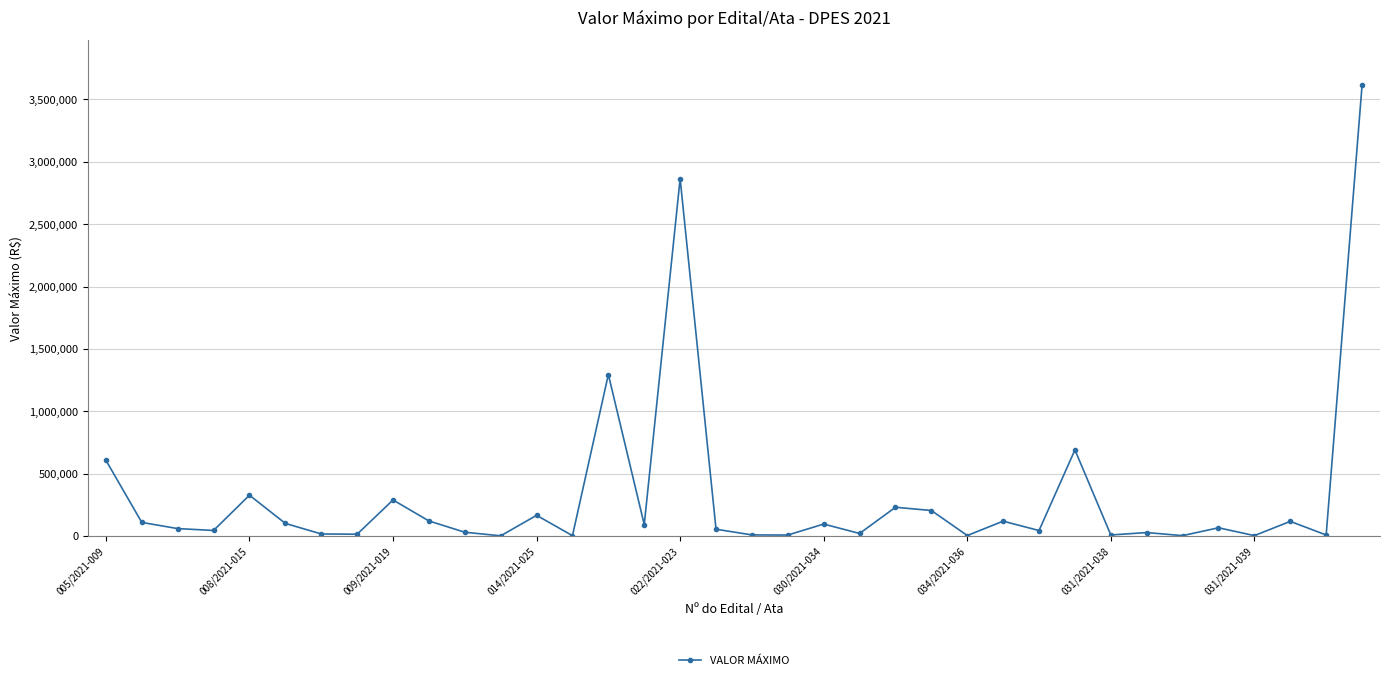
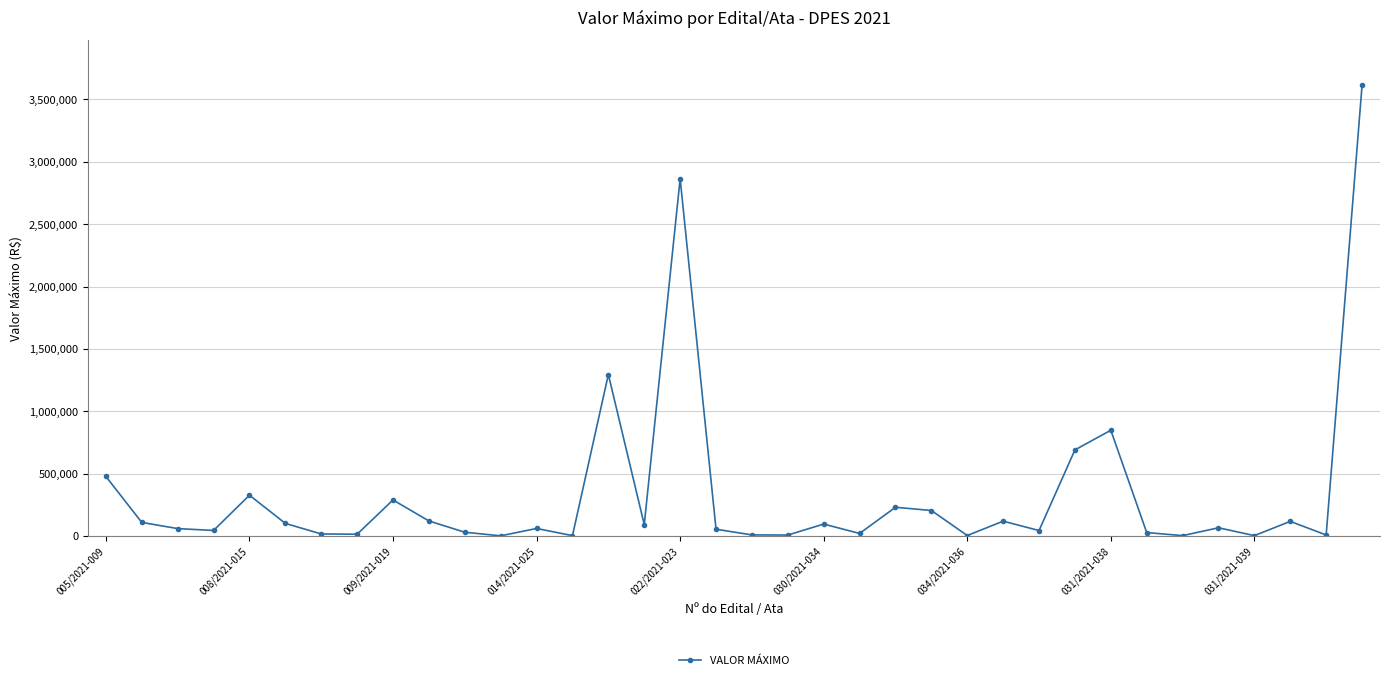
  {
-   "005/2021-009": "610,000",
+   "005/2021-009": "480,000",
    "008/2021-015": "330,000",
    "009/2021-019": "290,000",
-   "014/2021-025": "170,000",
+   "014/2021-025": "60,000",
    "022/2021-023": "2,860,000",
    "030/2021-034": "100,000",
    "034/2021-036": "0",
-   "031/2021-038": "10,000",
+   "031/2021-038": "850,000",
    "031/2021-039": "0"
  }
